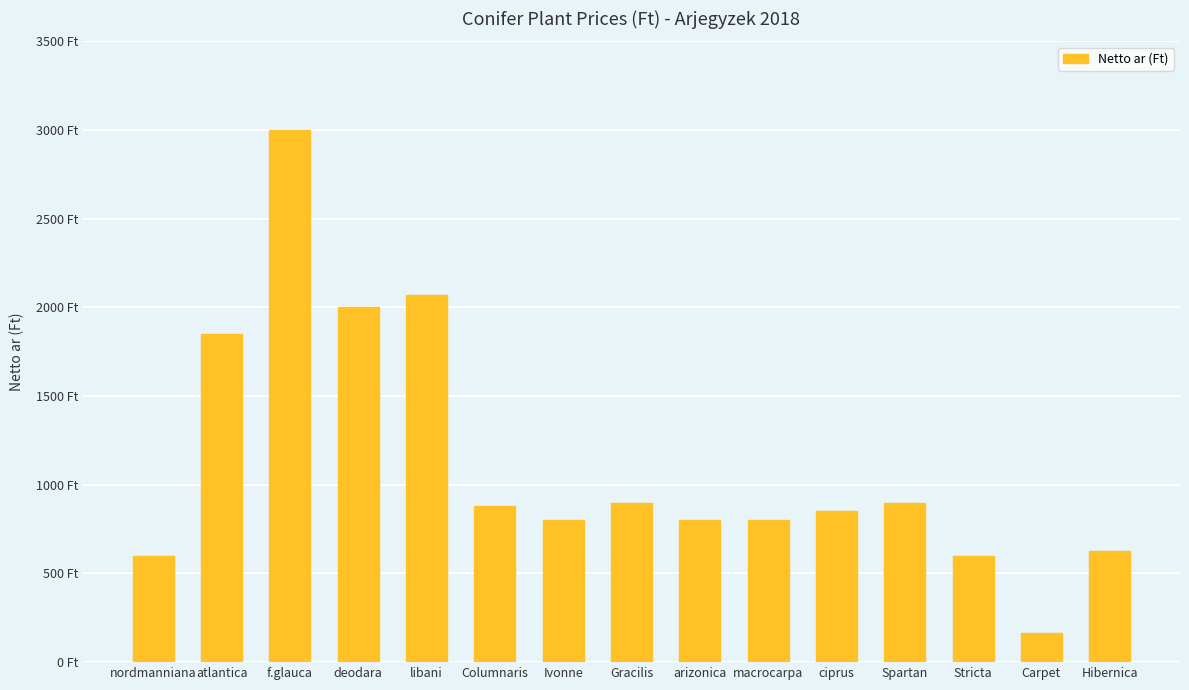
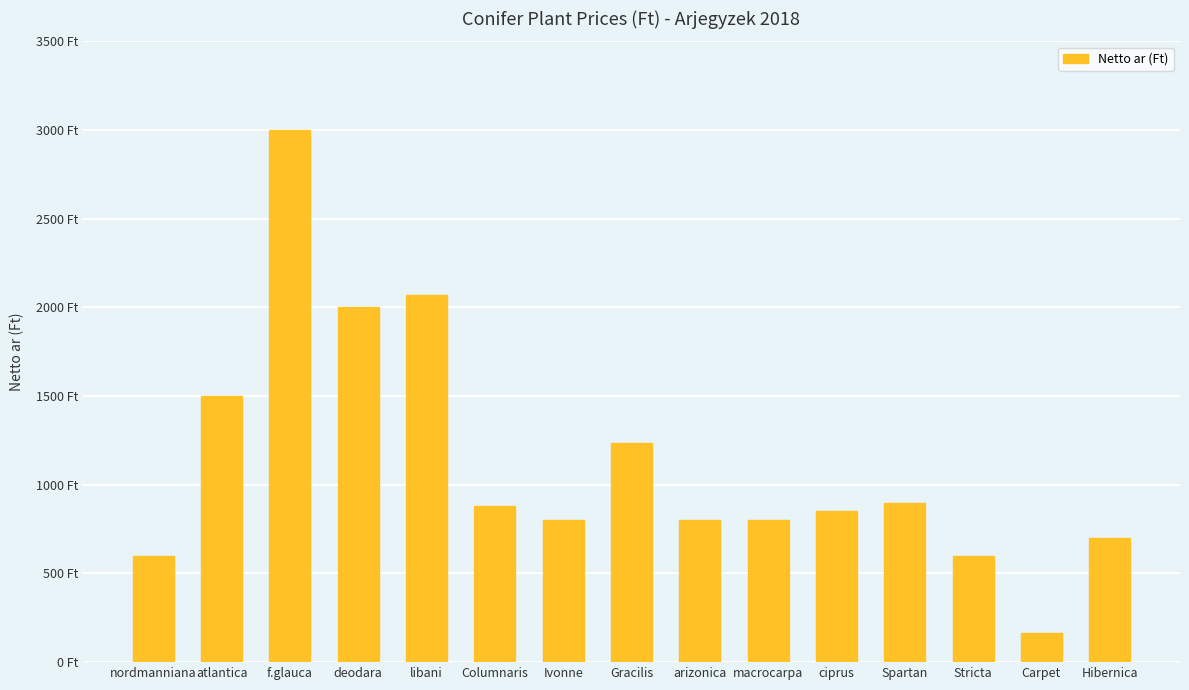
  {
    "nordmanniana": "600 Ft",
-   "atlantica": "1850 Ft",
+   "atlantica": "1500 Ft",
    "f.glauca": "3000 Ft",
    "deodara": "2000 Ft",
    "libani": "2070 Ft",
    "Columnaris": "880 Ft",
    "Ivonne": "800 Ft",
-   "Gracilis": "900 Ft",
+   "Gracilis": "1240 Ft",
    "arizonica": "800 Ft",
    "macrocarpa": "800 Ft",
    "ciprus": "850 Ft",
    "Spartan": "900 Ft",
    "Stricta": "600 Ft",
    "Carpet": "170 Ft",
-   "Hibernica": "630 Ft"
+   "Hibernica": "700 Ft"
  }
